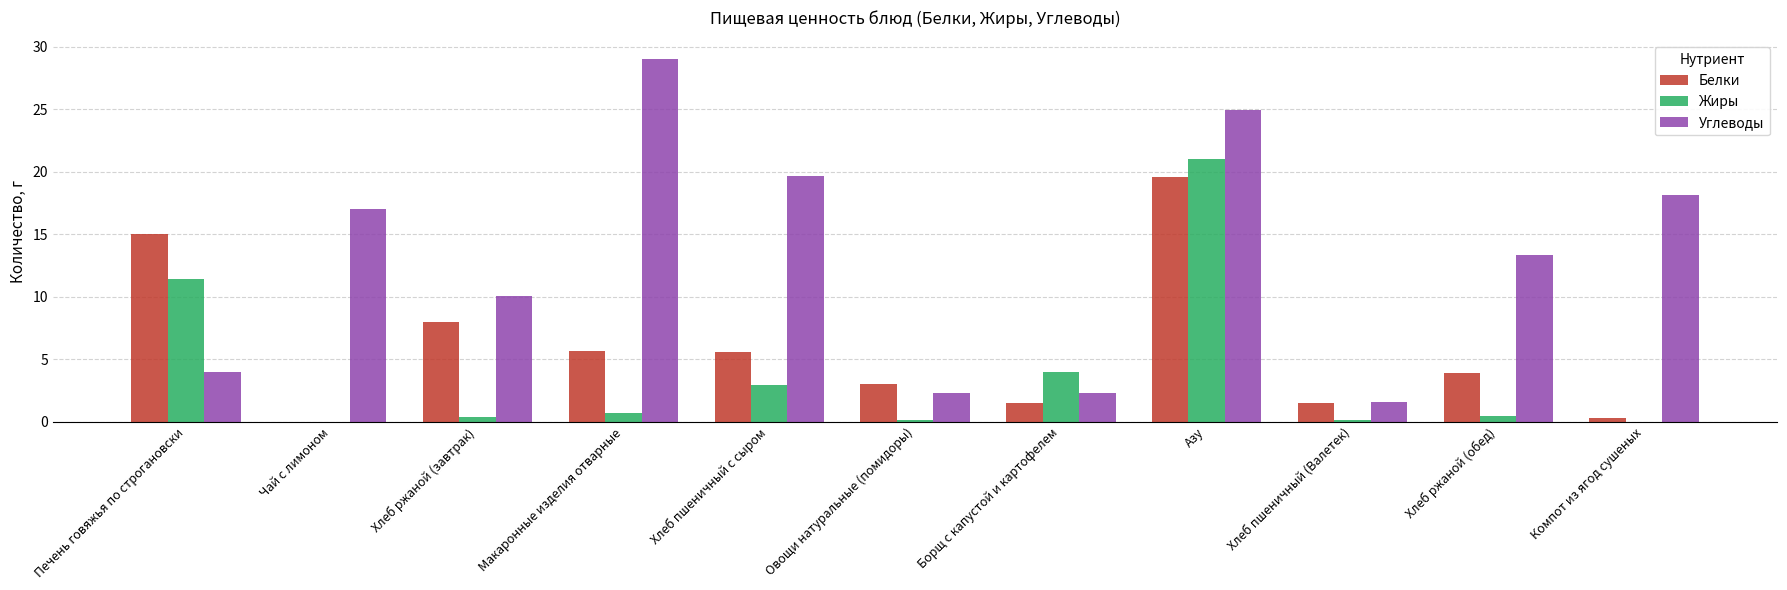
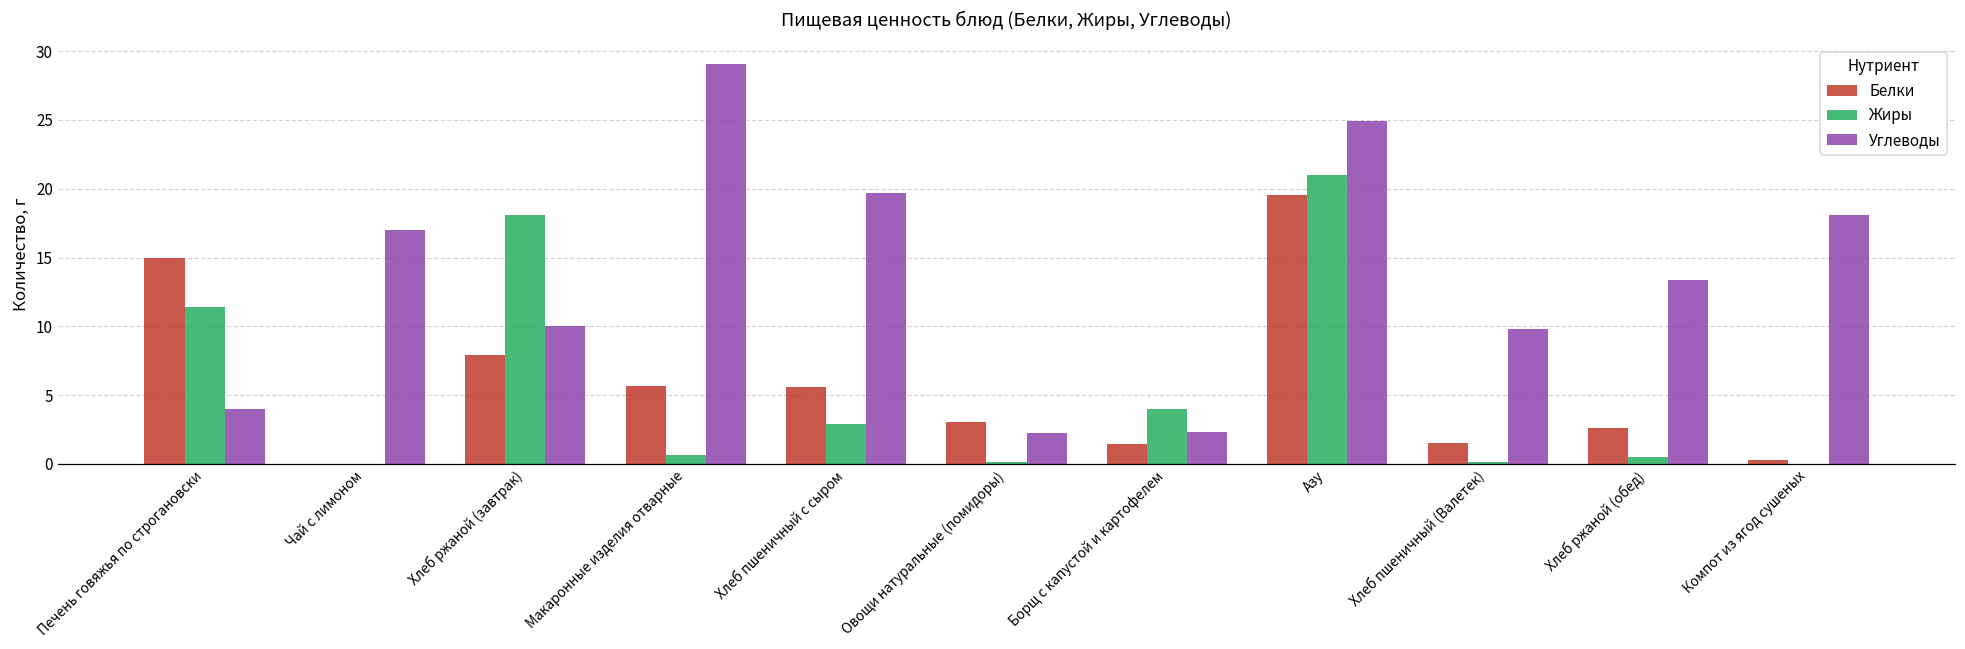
  {
    "Белки": {
      "Печень говяжья по строгановски": 15.0,
      "Чай с лимоном": 0.0,
      "Хлеб ржаной (завтрак)": 8.0,
      "Макаронные изделия отварные": 5.7,
      "Хлеб пшеничный с сыром": 5.6,
      "Овощи натуральные (помидоры)": 3.0,
      "Борщ с капустой и картофелем": 1.5,
      "Азу": 19.6,
      "Хлеб пшеничный (Валетек)": 1.5,
-     "Хлеб ржаной (обед)": 3.9,
+     "Хлеб ржаной (обед)": 2.6,
      "Компот из ягод сушеных": 0.3
    },
    "Жиры": {
      "Печень говяжья по строгановски": 11.4,
      "Чай с лимоном": 0.0,
-     "Хлеб ржаной (завтрак)": 0.4,
+     "Хлеб ржаной (завтрак)": 18.1,
      "Макаронные изделия отварные": 0.7,
      "Хлеб пшеничный с сыром": 2.9,
      "Борщ с капустой и картофелем": 4.0,
      "Азу": 21.0,
      "Хлеб ржаной (обед)": 0.5,
      "Компот из ягод сушеных": 0.0
    },
    "Углеводы": {
      "Печень говяжья по строгановски": 4.0,
      "Чай с лимоном": 17.0,
      "Хлеб ржаной (завтрак)": 10.0,
      "Макаронные изделия отварные": 29.0,
      "Хлеб пшеничный с сыром": 19.7,
      "Овощи натуральные (помидоры)": 2.3,
      "Борщ с капустой и картофелем": 2.3,
      "Азу": 25.0,
-     "Хлеб пшеничный (Валетек)": 1.6,
+     "Хлеб пшеничный (Валетек)": 9.8,
      "Хлеб ржаной (обед)": 13.4,
      "Компот из ягод сушеных": 18.1
    }
  }
